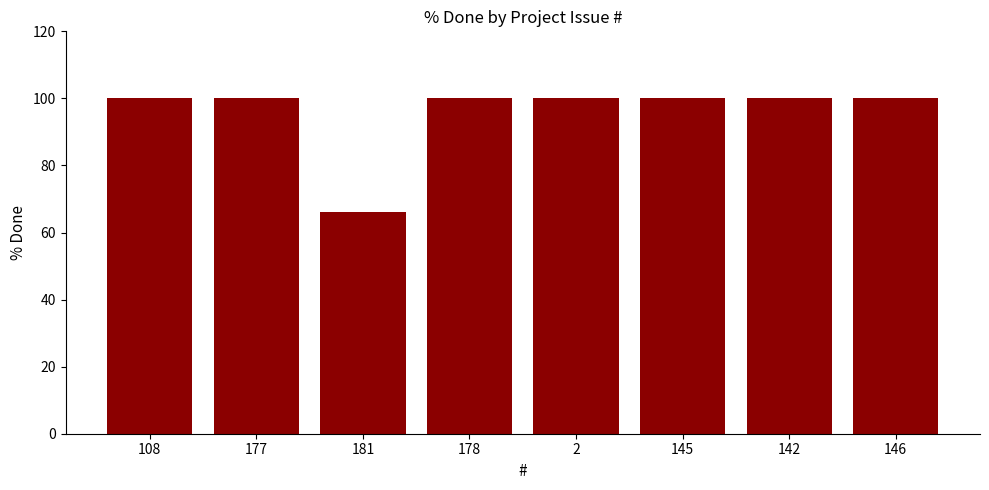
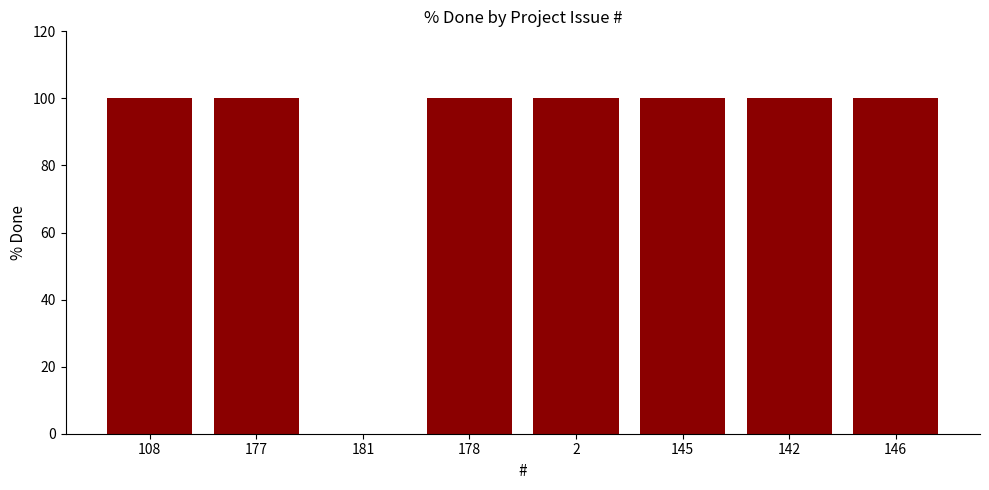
  {
    "108": 100,
    "177": 100,
-   "181": 66,
+   "181": 0,
    "178": 100,
    "2": 100,
    "145": 100,
    "142": 100,
    "146": 100
  }
